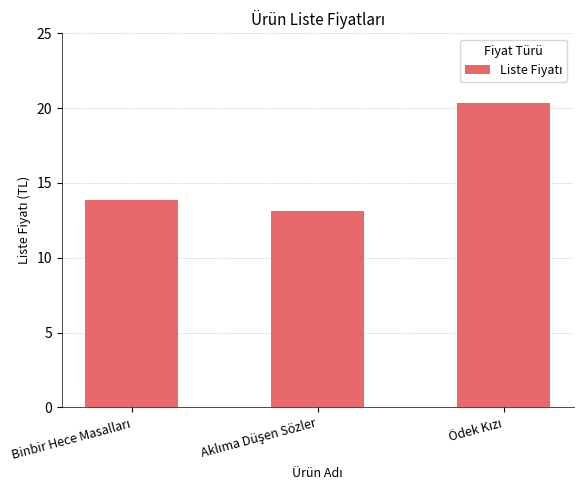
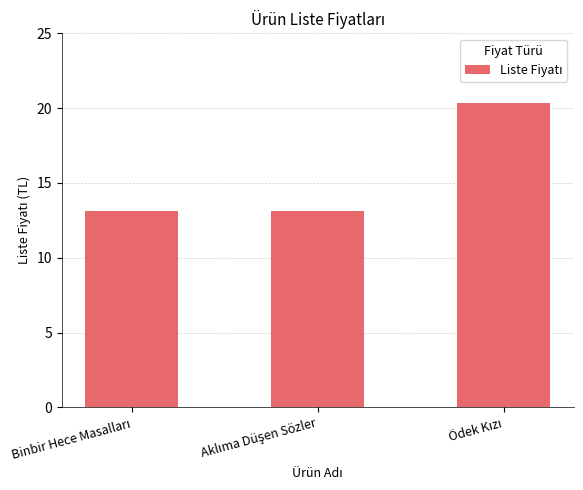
  {
-   "Binbir Hece Masalları": 13.9,
+   "Binbir Hece Masalları": 13.2,
    "Aklıma Düşen Sözler": 13.1,
    "Ödek Kızı": 20.4
  }
